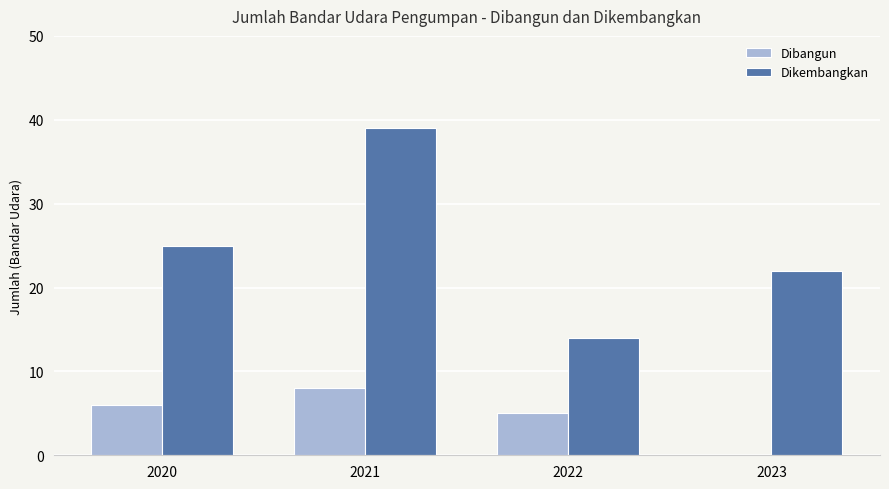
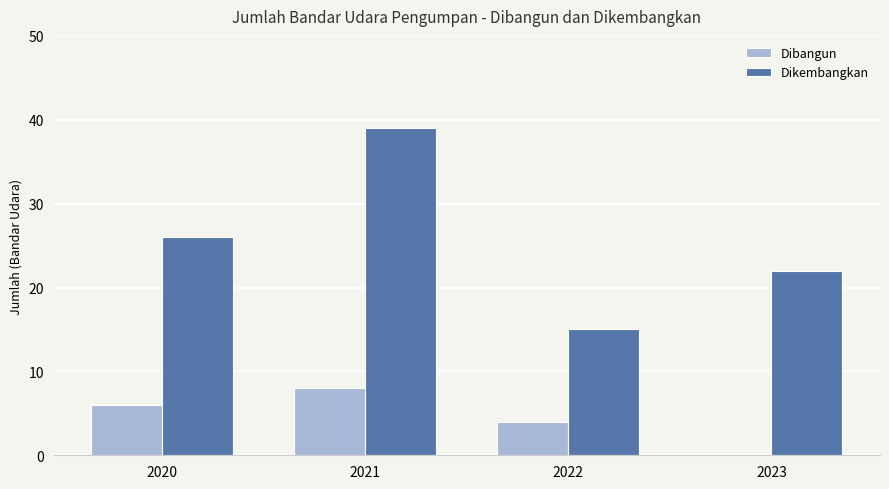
  {
    "Dibangun": {
      "2020": 6,
      "2021": 8,
-     "2022": 5,
+     "2022": 4,
      "2023": 0
    },
    "Dikembangkan": {
-     "2020": 25,
+     "2020": 26,
      "2021": 39,
-     "2022": 14,
+     "2022": 15,
      "2023": 22
    }
  }
